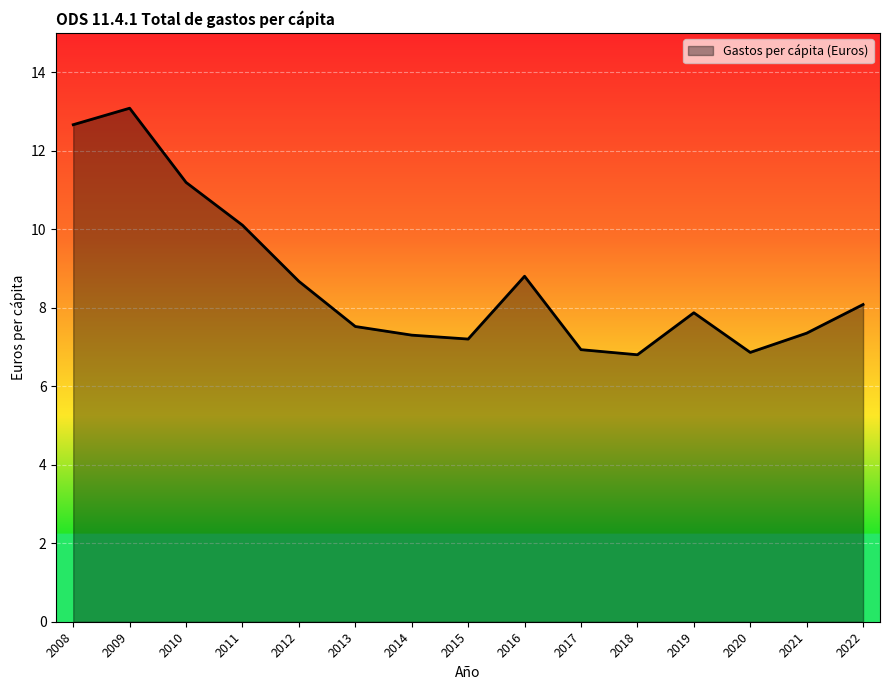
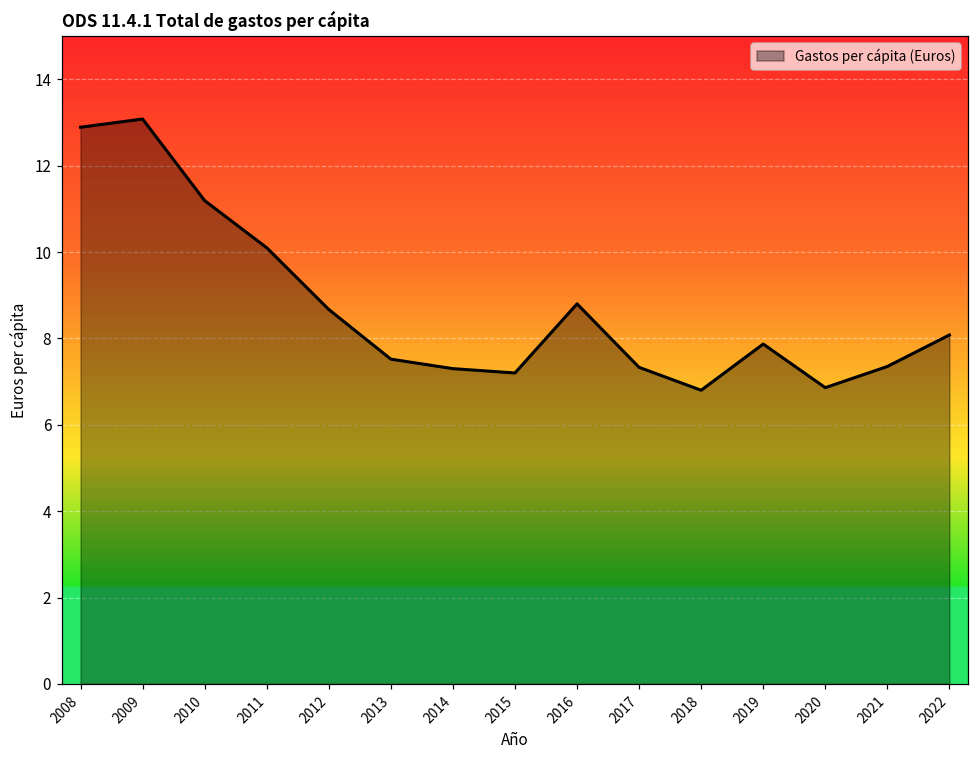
  {
-   "2008": 12.7,
+   "2008": 12.9,
    "2009": 13.1,
    "2010": 11.2,
    "2011": 10.1,
    "2012": 8.7,
    "2013": 7.5,
    "2014": 7.3,
    "2015": 7.2,
    "2016": 8.8,
-   "2017": 6.9,
+   "2017": 7.3,
    "2018": 6.8,
    "2019": 7.9,
    "2020": 6.9,
    "2021": 7.4,
    "2022": 8.1
  }
